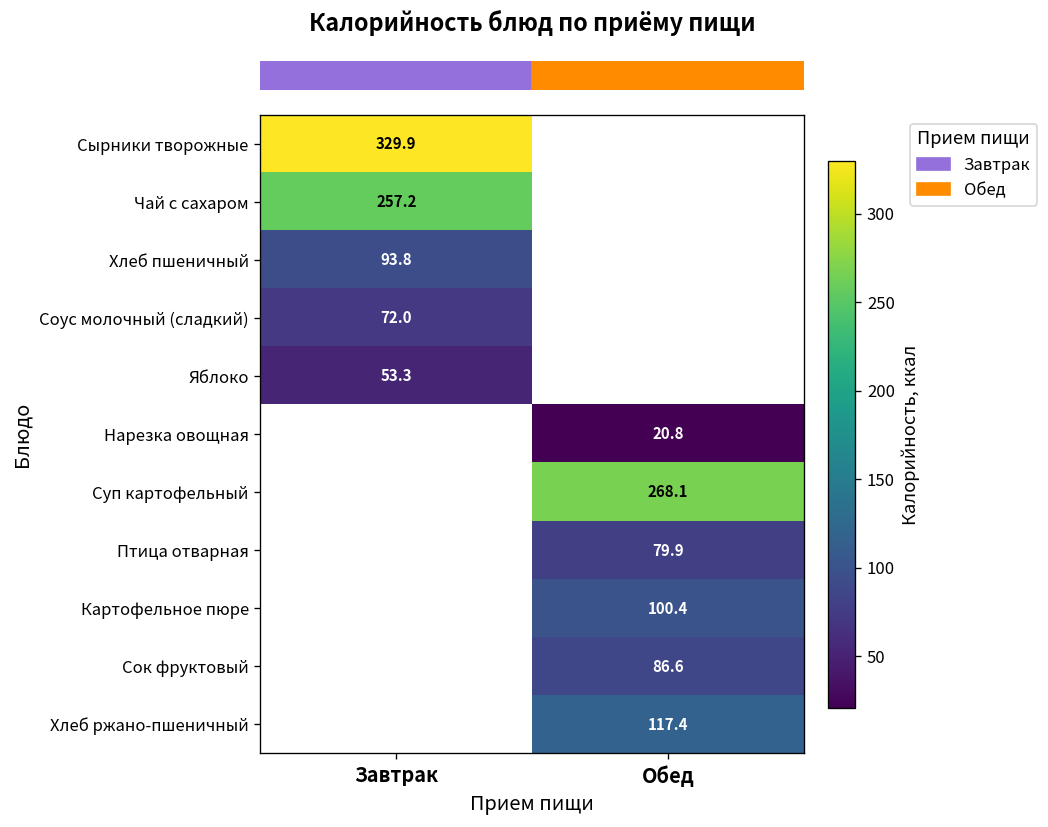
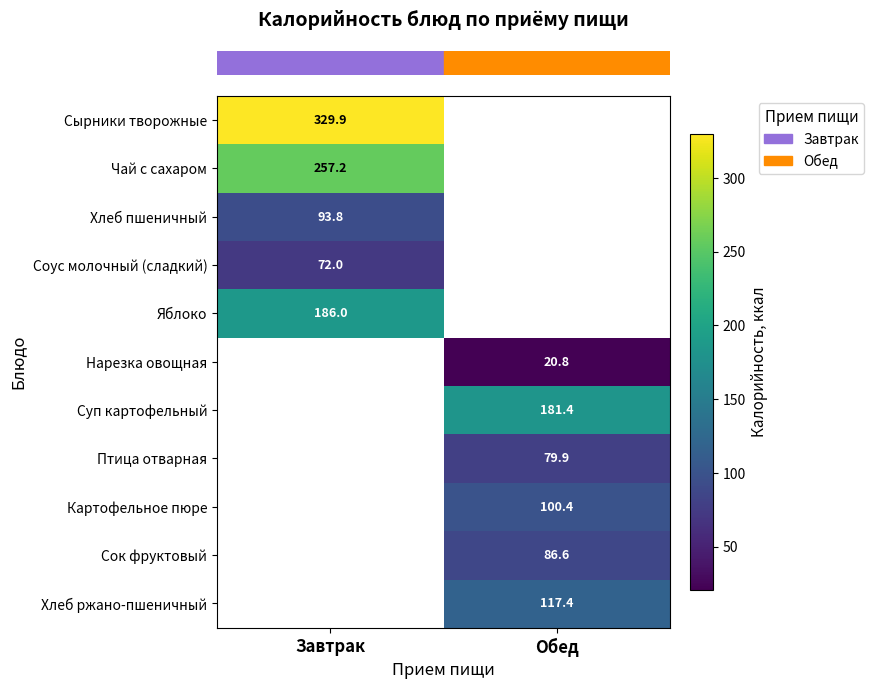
  {
    "Сырники творожные": {
      "Завтрак": 329.9
    },
    "Чай с сахаром": {
      "Завтрак": 257.2
    },
    "Хлеб пшеничный": {
      "Завтрак": 93.8
    },
    "Соус молочный (сладкий)": {
      "Завтрак": 72.0
    },
    "Яблоко": {
-     "Завтрак": 53.3
+     "Завтрак": 186.0
    },
    "Нарезка овощная": {
      "Обед": 20.8
    },
    "Суп картофельный": {
-     "Обед": 268.1
+     "Обед": 181.4
    },
    "Птица отварная": {
      "Обед": 79.9
    },
    "Картофельное пюре": {
      "Обед": 100.4
    },
    "Сок фруктовый": {
      "Обед": 86.6
    },
    "Хлеб ржано-пшеничный": {
      "Обед": 117.4
    }
  }
